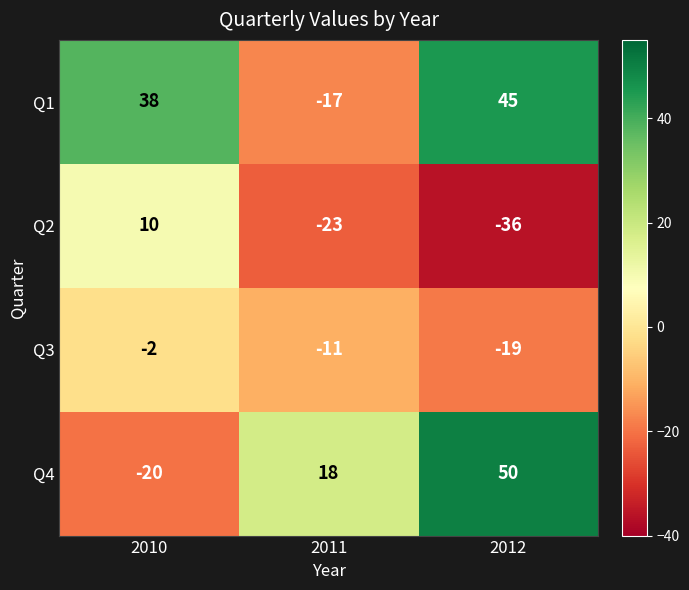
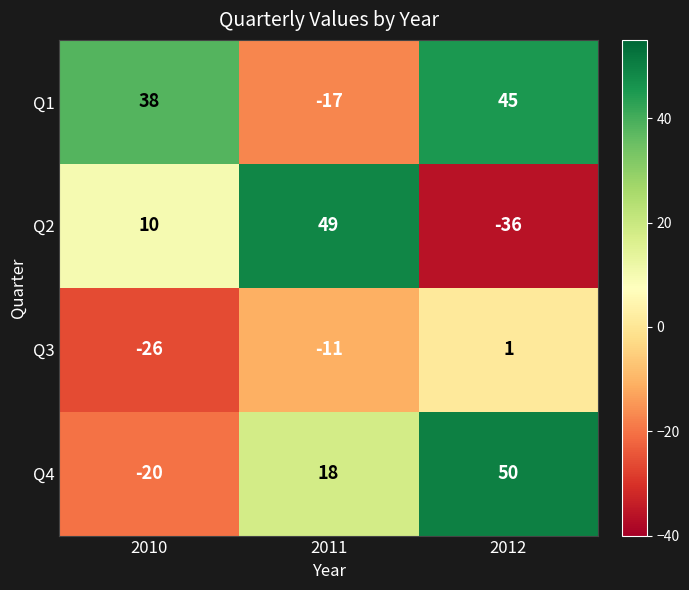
  {
    "Q1": {
      "2010": 38,
      "2011": -17,
      "2012": 45
    },
    "Q2": {
      "2010": 10,
-     "2011": -23,
+     "2011": 49,
      "2012": -36
    },
    "Q3": {
-     "2010": -2,
+     "2010": -26,
      "2011": -11,
-     "2012": -19
+     "2012": 1
    },
    "Q4": {
      "2010": -20,
      "2011": 18,
      "2012": 50
    }
  }
